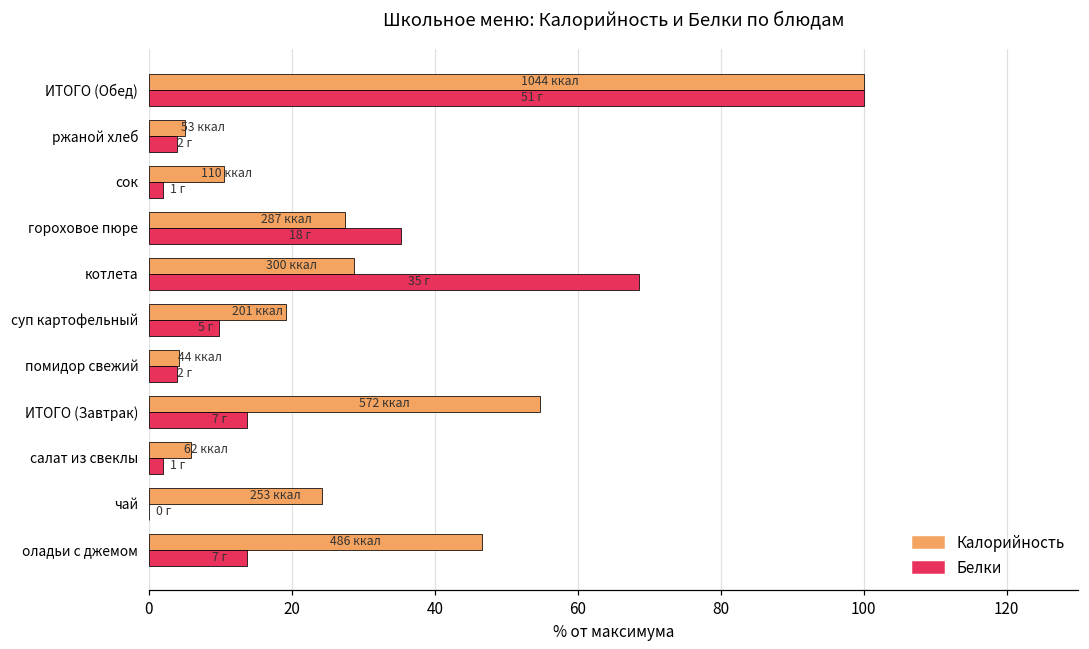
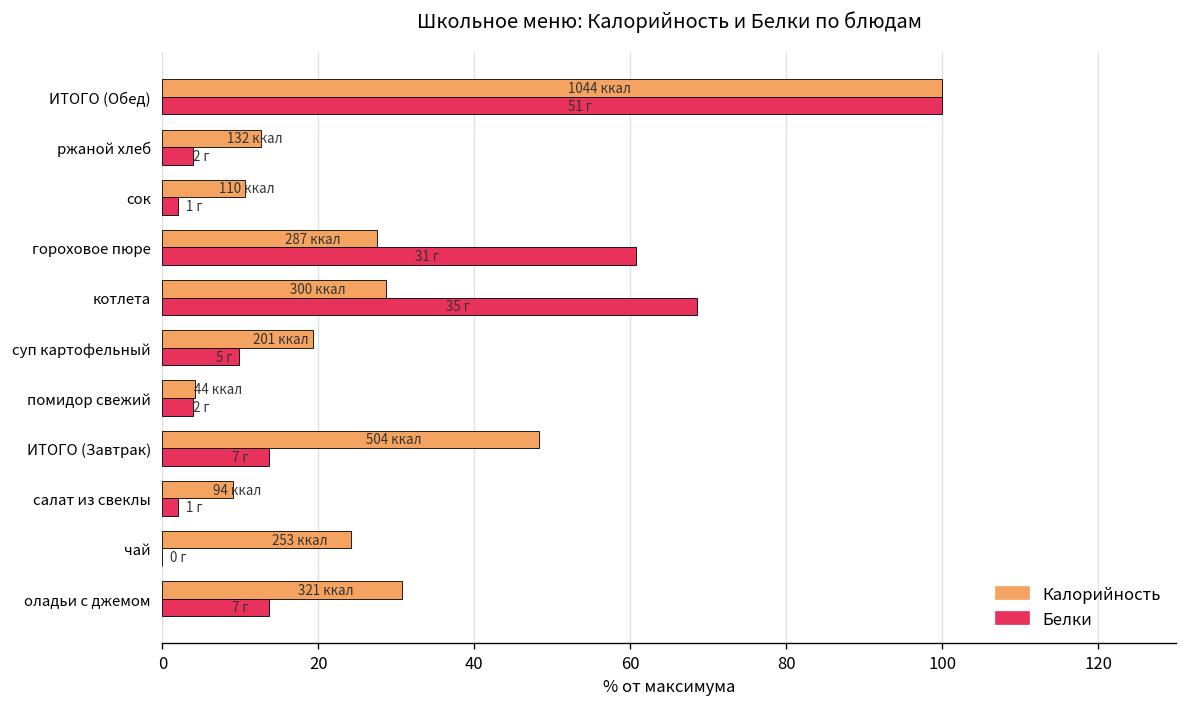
  {
    "Калорийность": {
-     "ржаной хлеб": 53,
-     "ИТОГО (Завтрак)": 572,
-     "салат из свеклы": 62,
-     "оладьи с джемом": 486
+     "ржаной хлеб": 132,
+     "ИТОГО (Завтрак)": 504,
+     "салат из свеклы": 94,
+     "оладьи с джемом": 321
    },
    "Белки": {
-     "гороховое пюре": 18,
+     "гороховое пюре": 31,
      "чай": 0
    }
  }
